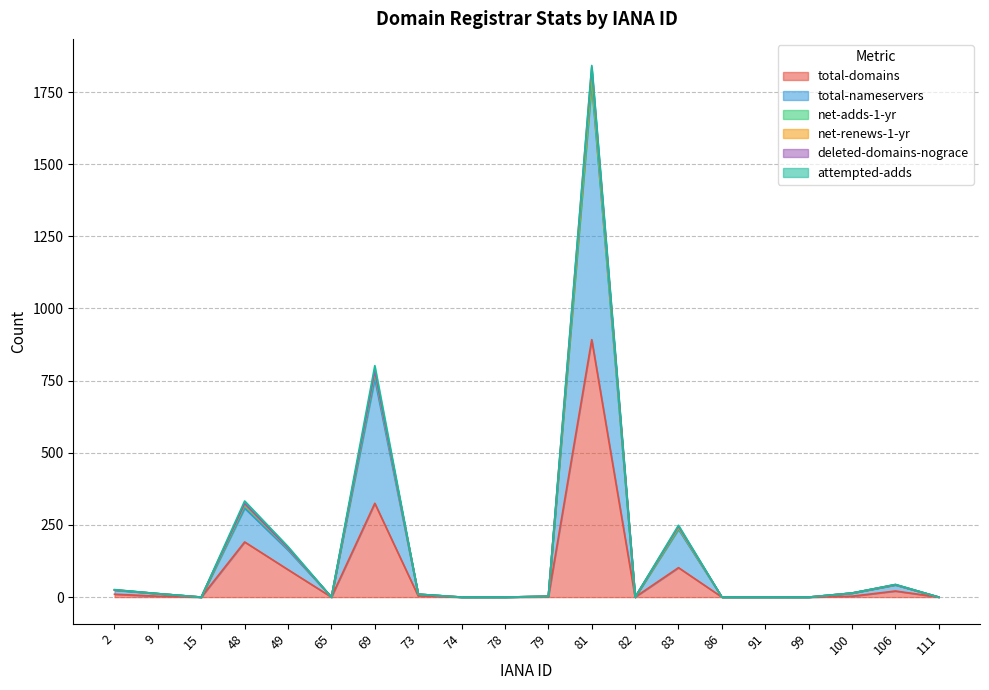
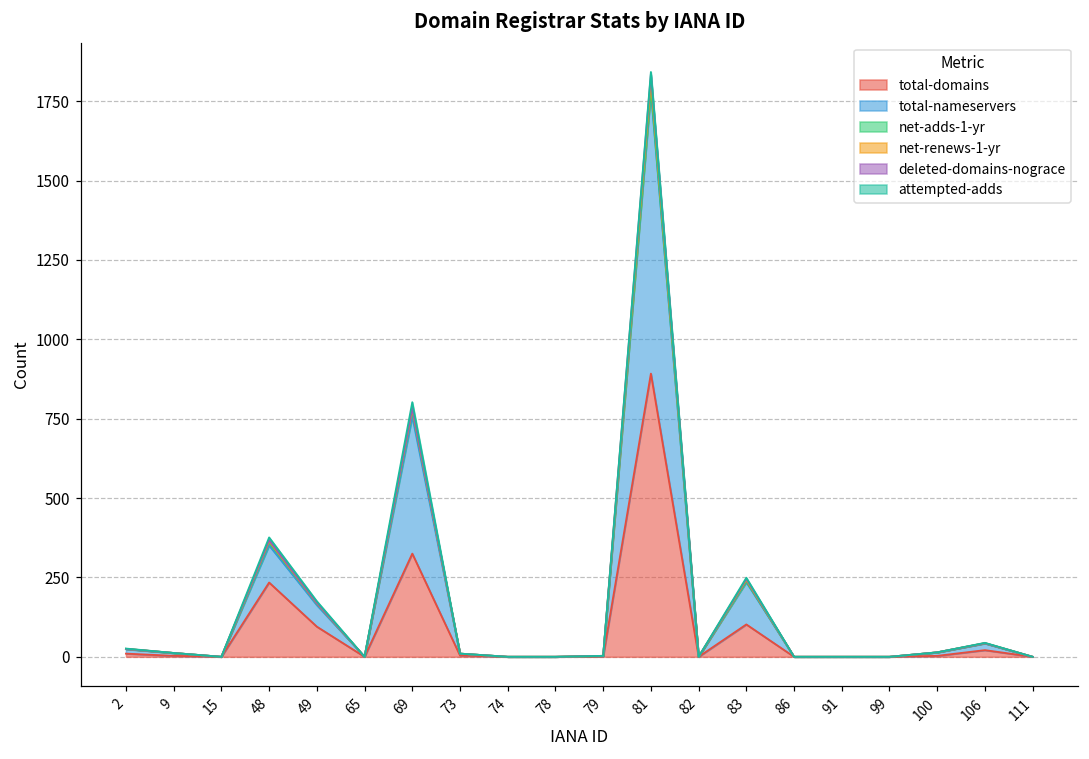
  {
    "total-domains": {
      "2": 10,
      "9": 0,
-     "48": 190,
+     "48": 230,
      "49": 100,
      "69": 330,
      "81": 890,
      "83": 100,
      "100": 0,
      "106": 20
    },
    "total-nameservers": {
      "48": 120,
      "69": 430
    },
    "net-renews-1-yr": {
      "81": 30
    }
  }
